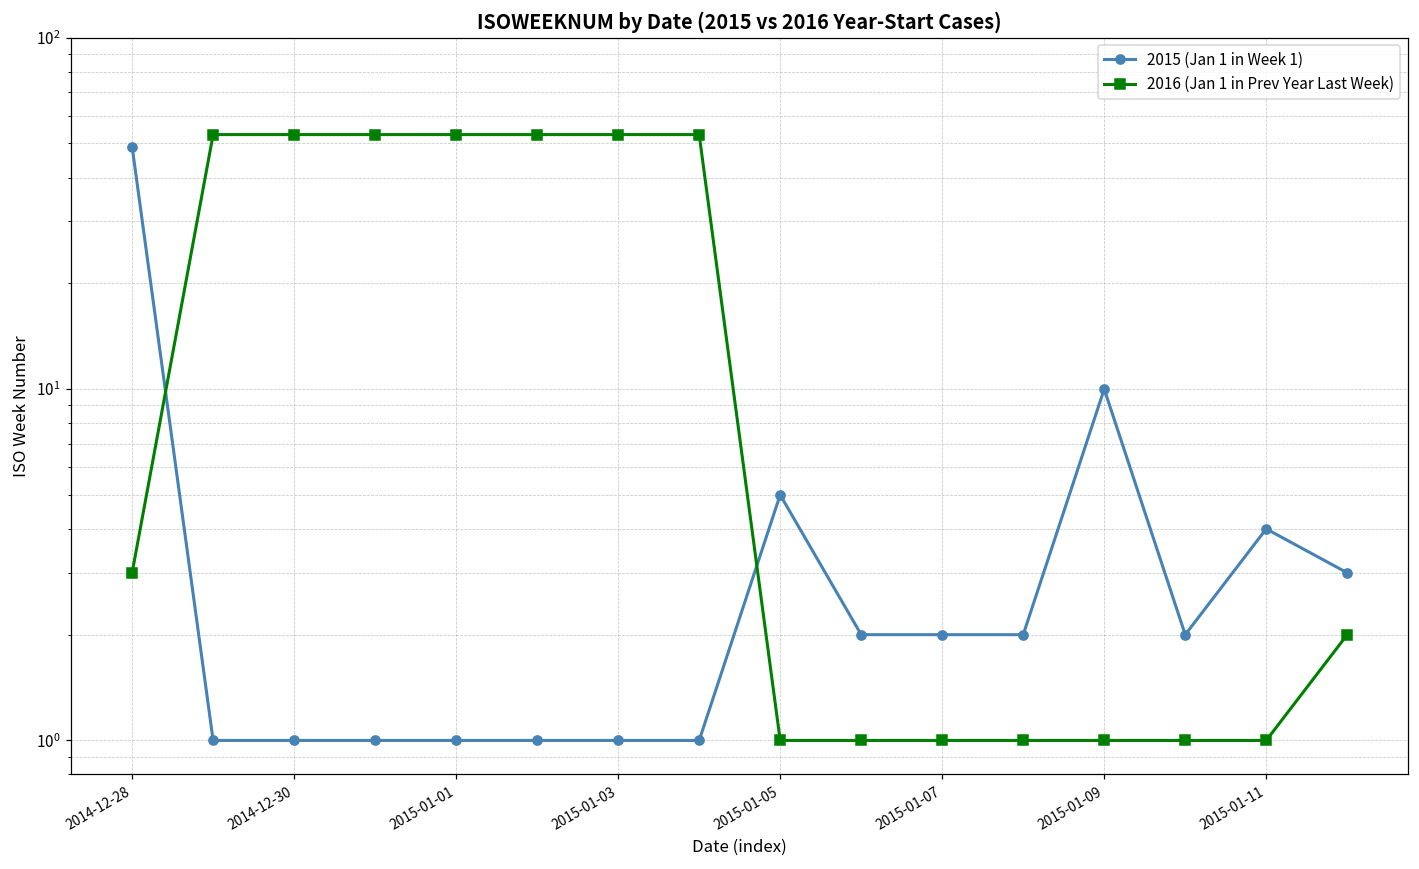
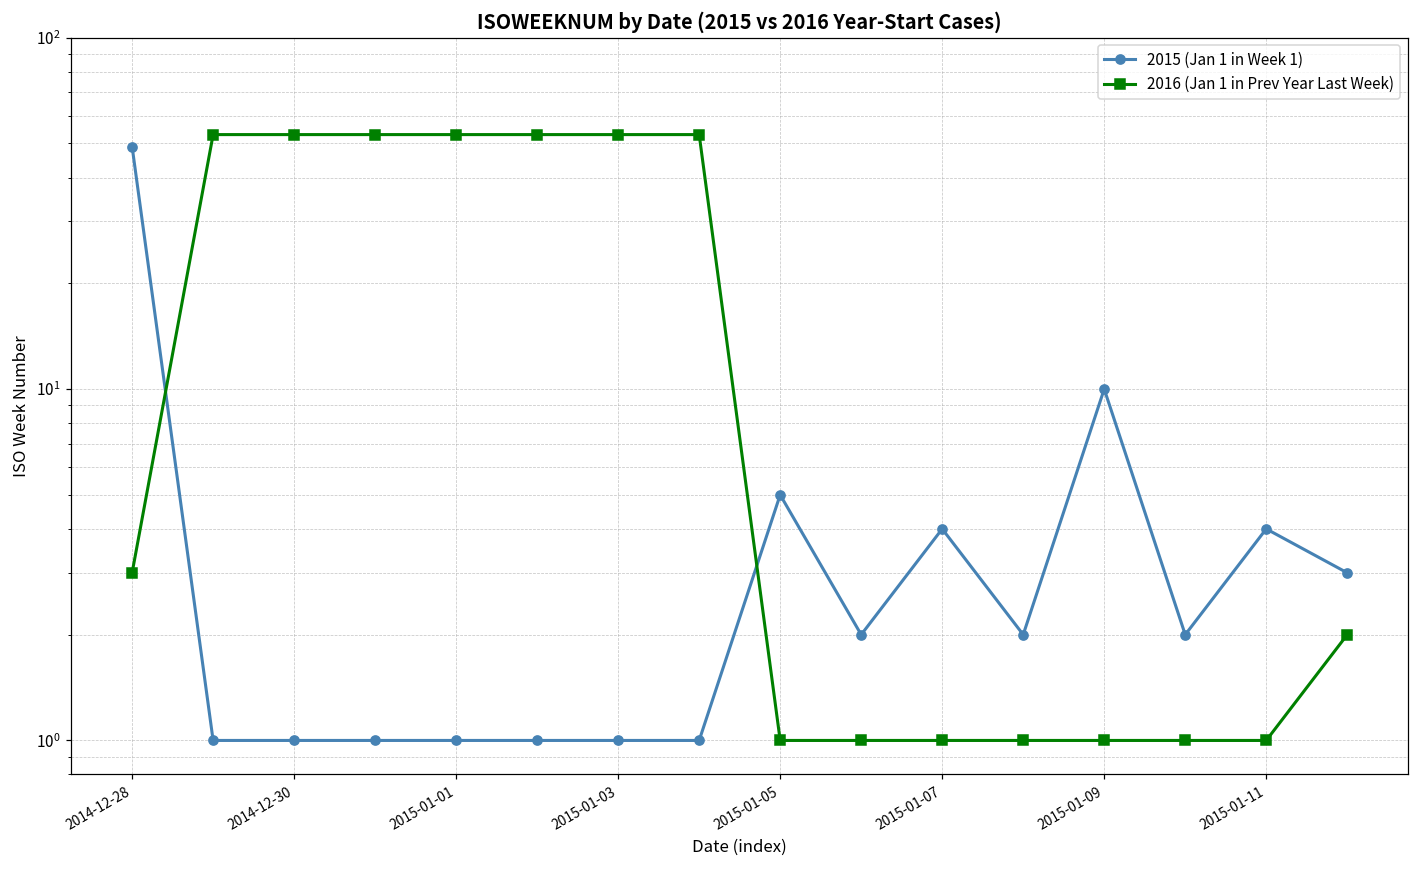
  {
    "2015 (Jan 1 in Week 1)": {
      "2014-12-28": 49,
      "2014-12-30": 1,
      "2015-01-01": 1,
      "2015-01-03": 1,
      "2015-01-05": 5,
-     "2015-01-07": 2,
+     "2015-01-07": 4,
      "2015-01-09": 10,
      "2015-01-11": 4
    },
    "2016 (Jan 1 in Prev Year Last Week)": {
      "2014-12-28": 3,
      "2014-12-30": 53,
      "2015-01-01": 53,
      "2015-01-03": 53,
      "2015-01-05": 1,
      "2015-01-07": 1,
      "2015-01-09": 1,
      "2015-01-11": 1
    }
  }
